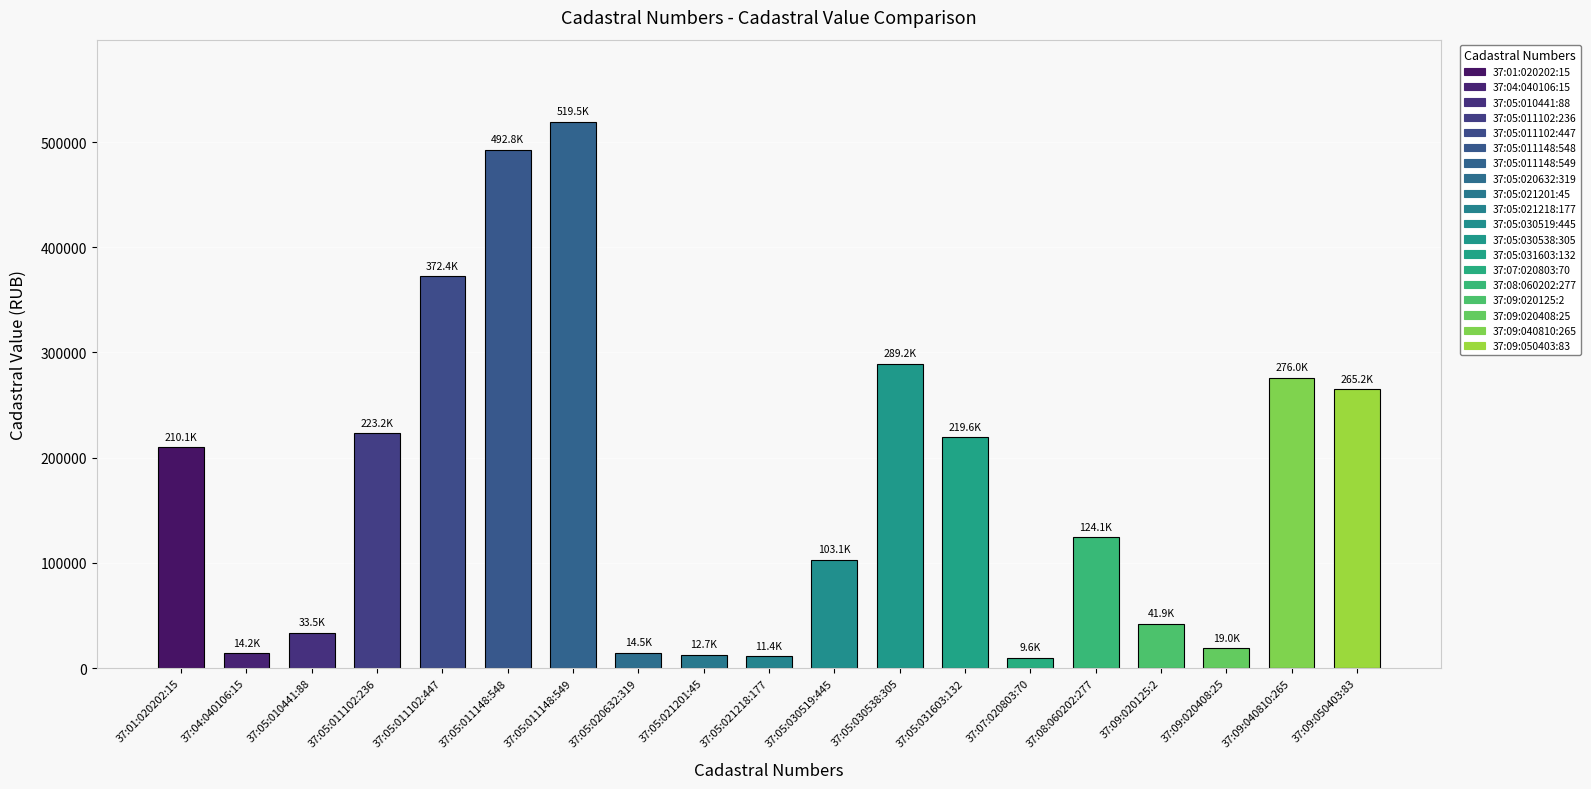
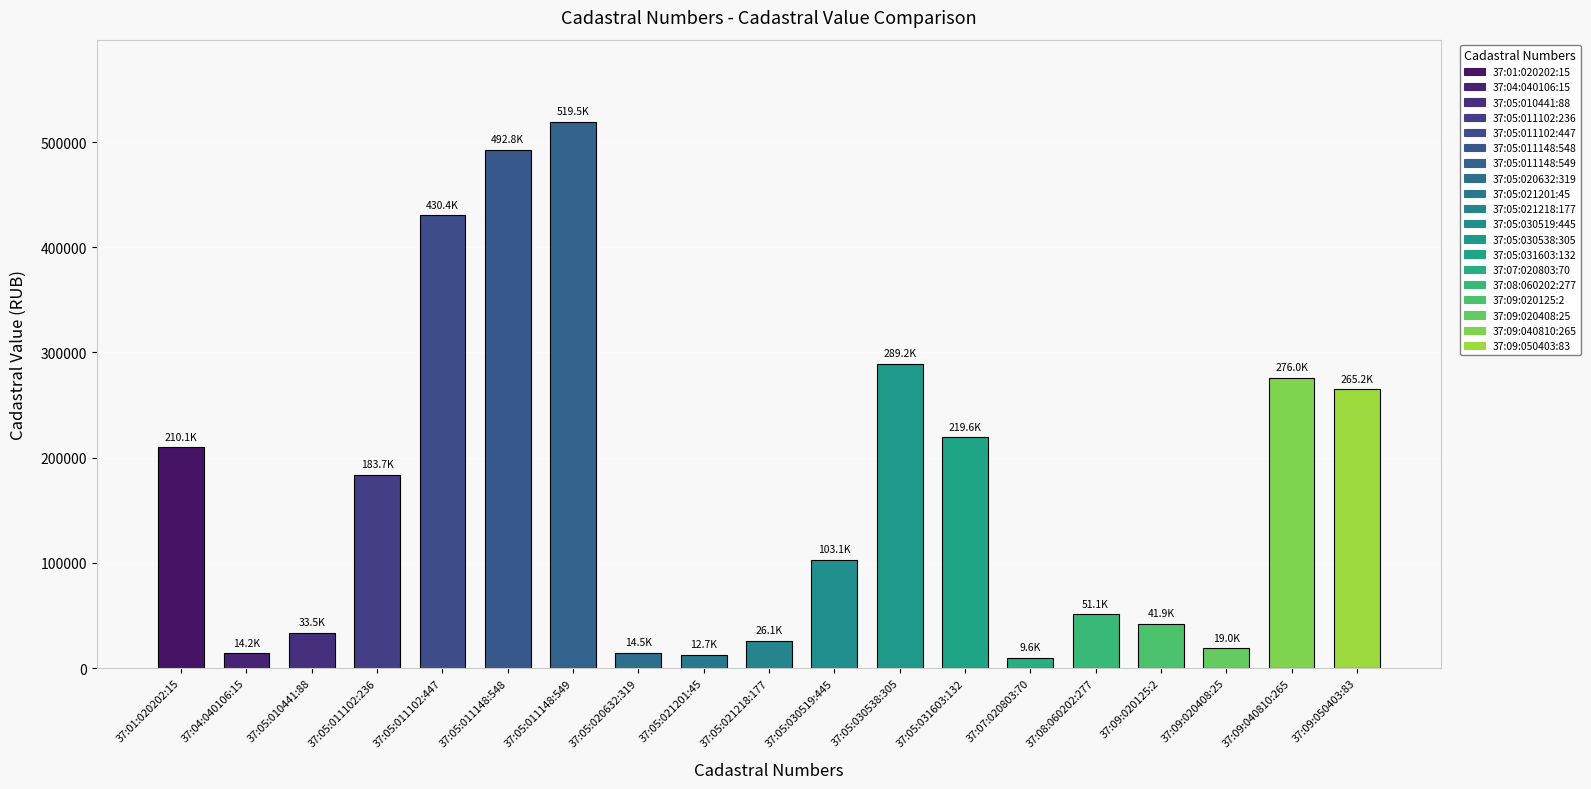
  {
    "37:01:020202:15": "210.1K",
    "37:04:040106:15": "14.2K",
    "37:05:010441:88": "33.5K",
-   "37:05:011102:236": "223.2K",
-   "37:05:011102:447": "372.4K",
+   "37:05:011102:236": "183.7K",
+   "37:05:011102:447": "430.4K",
    "37:05:011148:548": "492.8K",
    "37:05:011148:549": "519.5K",
    "37:05:020632:319": "14.5K",
    "37:05:021201:45": "12.7K",
-   "37:05:021218:177": "11.4K",
+   "37:05:021218:177": "26.1K",
    "37:05:030519:445": "103.1K",
    "37:05:030538:305": "289.2K",
    "37:05:031603:132": "219.6K",
    "37:07:020803:70": "9.6K",
-   "37:08:060202:277": "124.1K",
+   "37:08:060202:277": "51.1K",
    "37:09:020125:2": "41.9K",
    "37:09:020408:25": "19.0K",
    "37:09:040810:265": "276.0K",
    "37:09:050403:83": "265.2K"
  }
